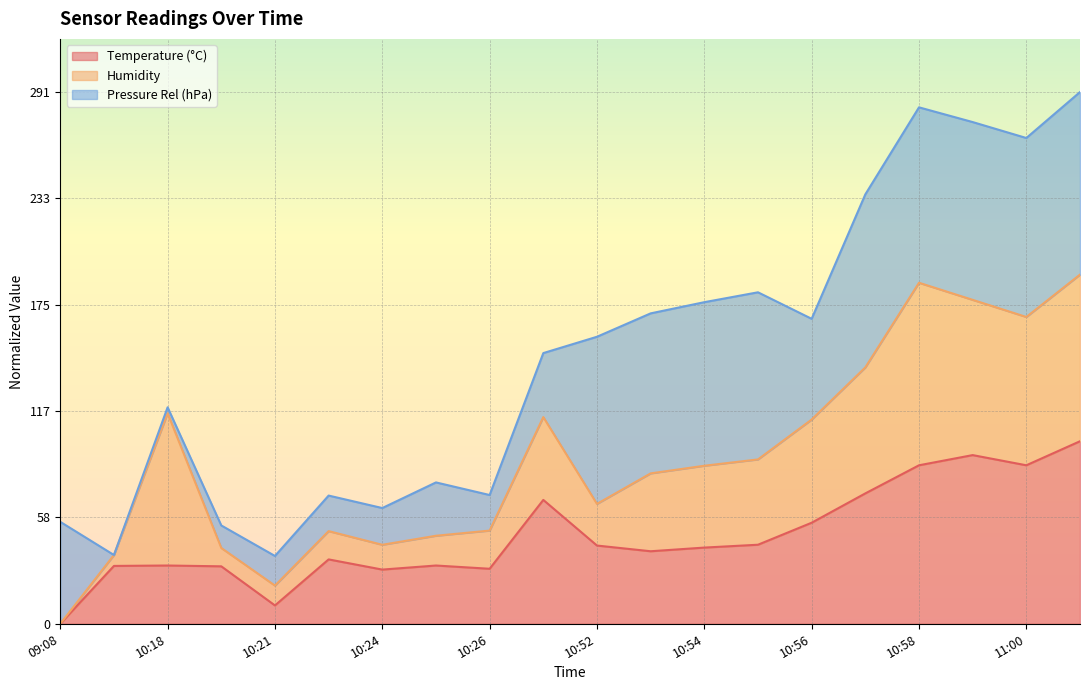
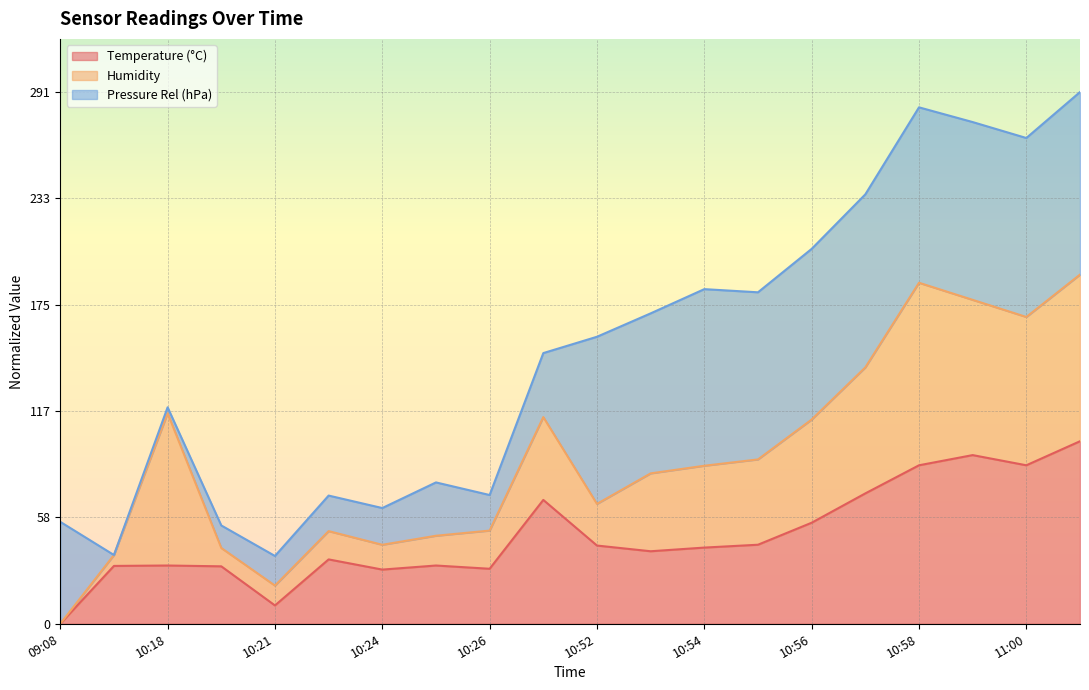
  {
    "Temperature (°C)": {
      "10:18": 32,
      "10:21": 10,
      "10:24": 30,
      "10:26": 30,
      "10:52": 43,
      "10:54": 42,
      "10:56": 55,
      "10:58": 87,
      "11:00": 87
    },
    "Humidity": {
      "10:18": 83,
      "10:21": 11,
      "10:24": 14,
      "10:26": 21,
      "10:52": 23,
      "10:54": 45,
      "10:56": 57,
      "10:58": 100,
      "11:00": 81
    },
    "Pressure Rel (hPa)": {
      "09:08": 56,
      "10:18": 3,
      "10:21": 16,
      "10:24": 20,
      "10:26": 19,
      "10:52": 92,
-     "10:54": 90,
-     "10:56": 55,
+     "10:54": 97,
+     "10:56": 94,
      "10:58": 96,
      "11:00": 98
    }
  }
